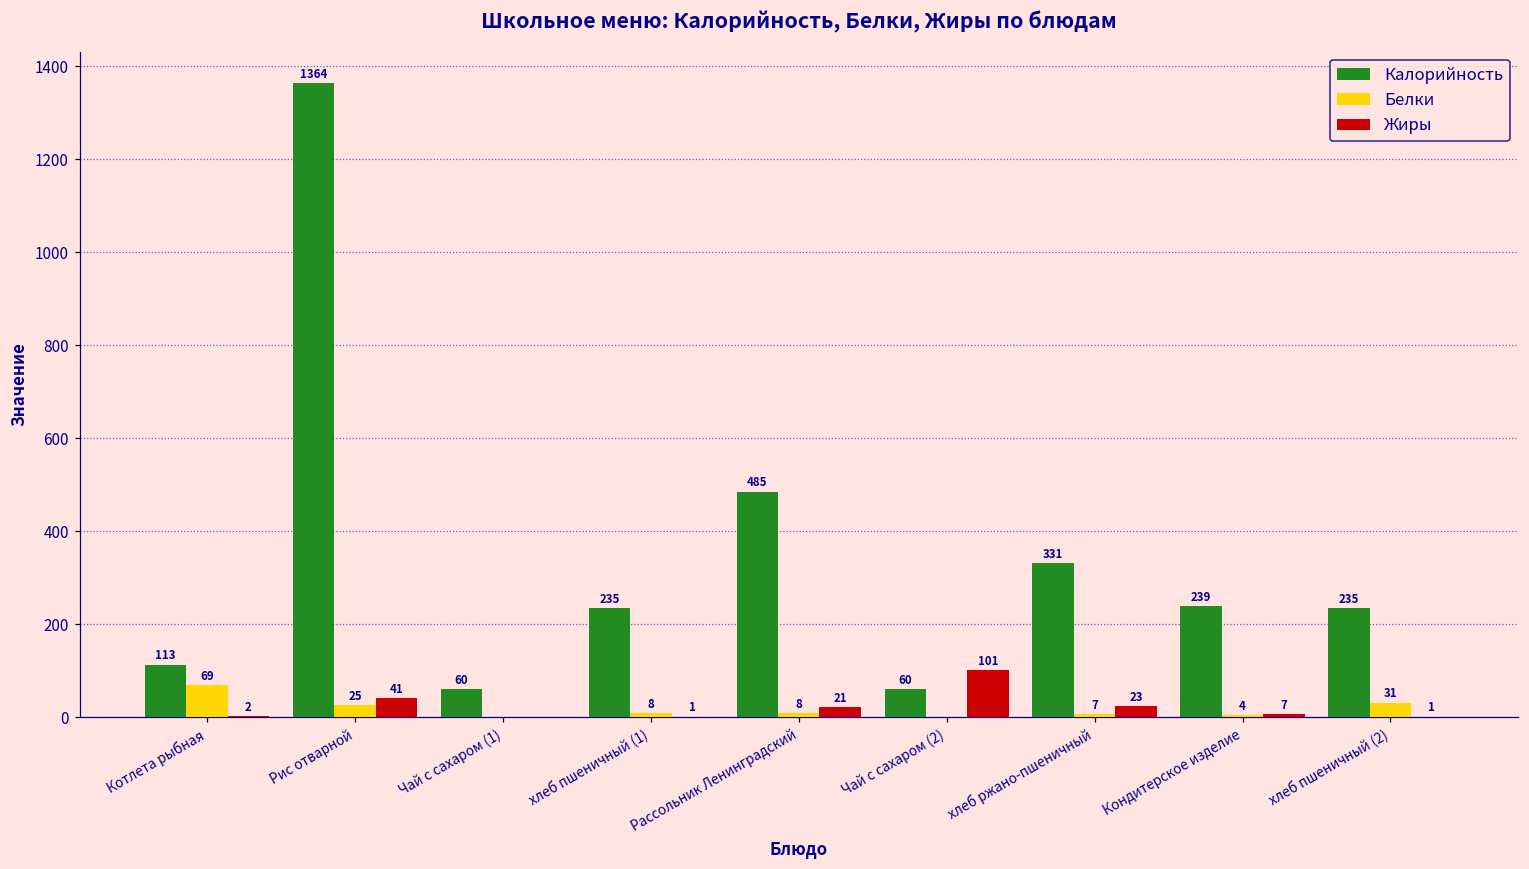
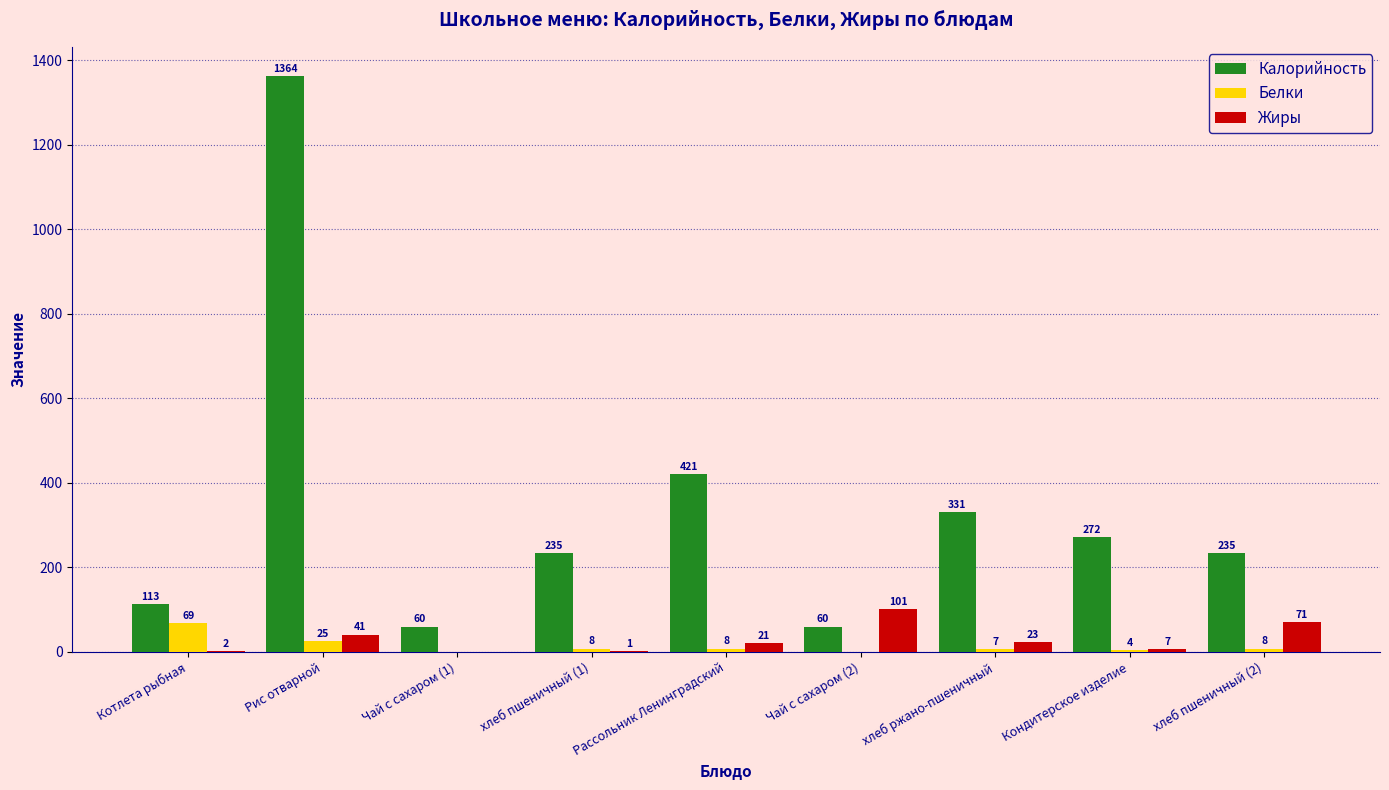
  {
    "Калорийность": {
      "Котлета рыбная": 113,
      "Рис отварной": 1364,
      "Чай с сахаром (1)": 60,
      "хлеб пшеничный (1)": 235,
-     "Рассольник Ленинградский": 485,
+     "Рассольник Ленинградский": 421,
      "Чай с сахаром (2)": 60,
      "хлеб ржано-пшеничный": 331,
-     "Кондитерское изделие": 239,
+     "Кондитерское изделие": 272,
      "хлеб пшеничный (2)": 235
    },
    "Белки": {
      "Котлета рыбная": 69,
      "Рис отварной": 25,
      "хлеб пшеничный (1)": 8,
      "Рассольник Ленинградский": 8,
      "хлеб ржано-пшеничный": 7,
      "Кондитерское изделие": 4,
-     "хлеб пшеничный (2)": 31
+     "хлеб пшеничный (2)": 8
    },
    "Жиры": {
      "Котлета рыбная": 2,
      "Рис отварной": 41,
      "хлеб пшеничный (1)": 1,
      "Рассольник Ленинградский": 21,
      "Чай с сахаром (2)": 101,
      "хлеб ржано-пшеничный": 23,
      "Кондитерское изделие": 7,
-     "хлеб пшеничный (2)": 1
+     "хлеб пшеничный (2)": 71
    }
  }
